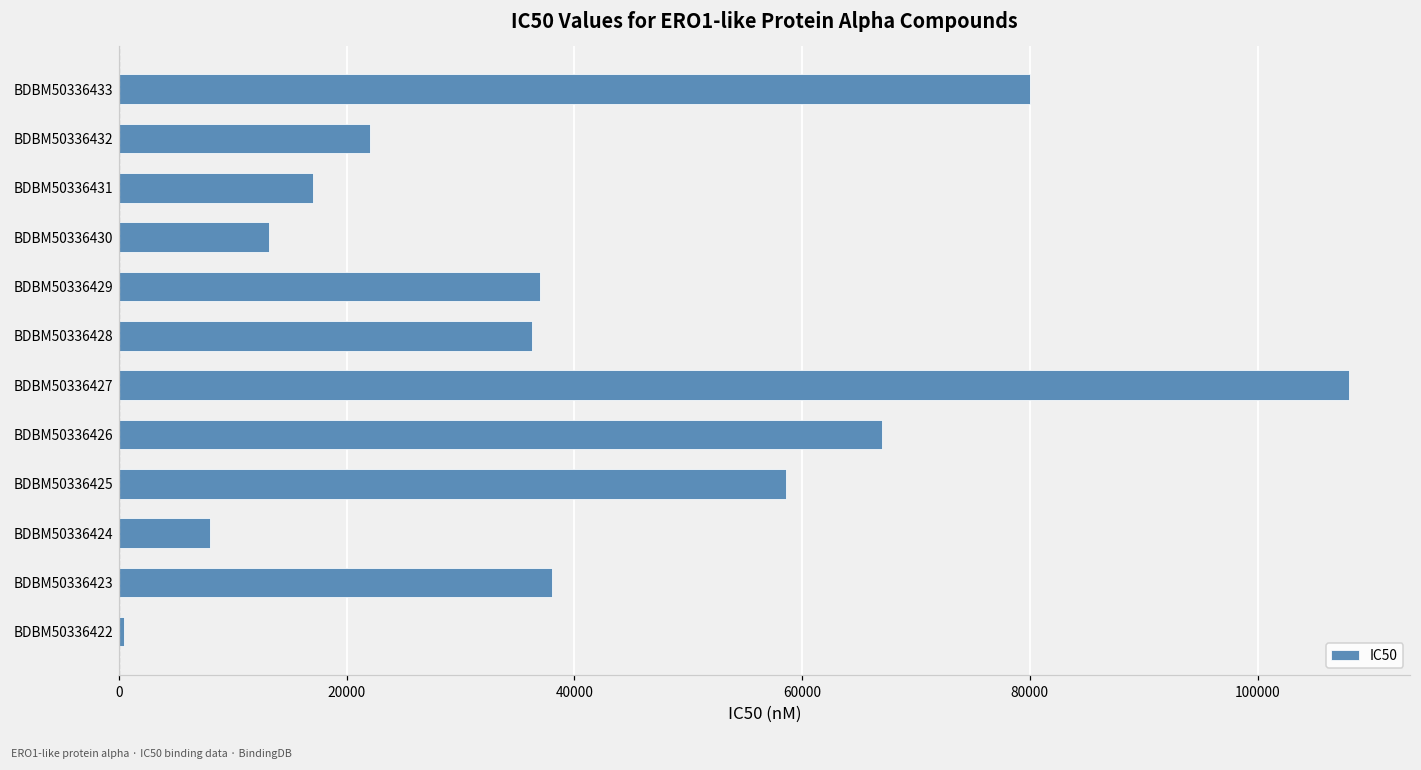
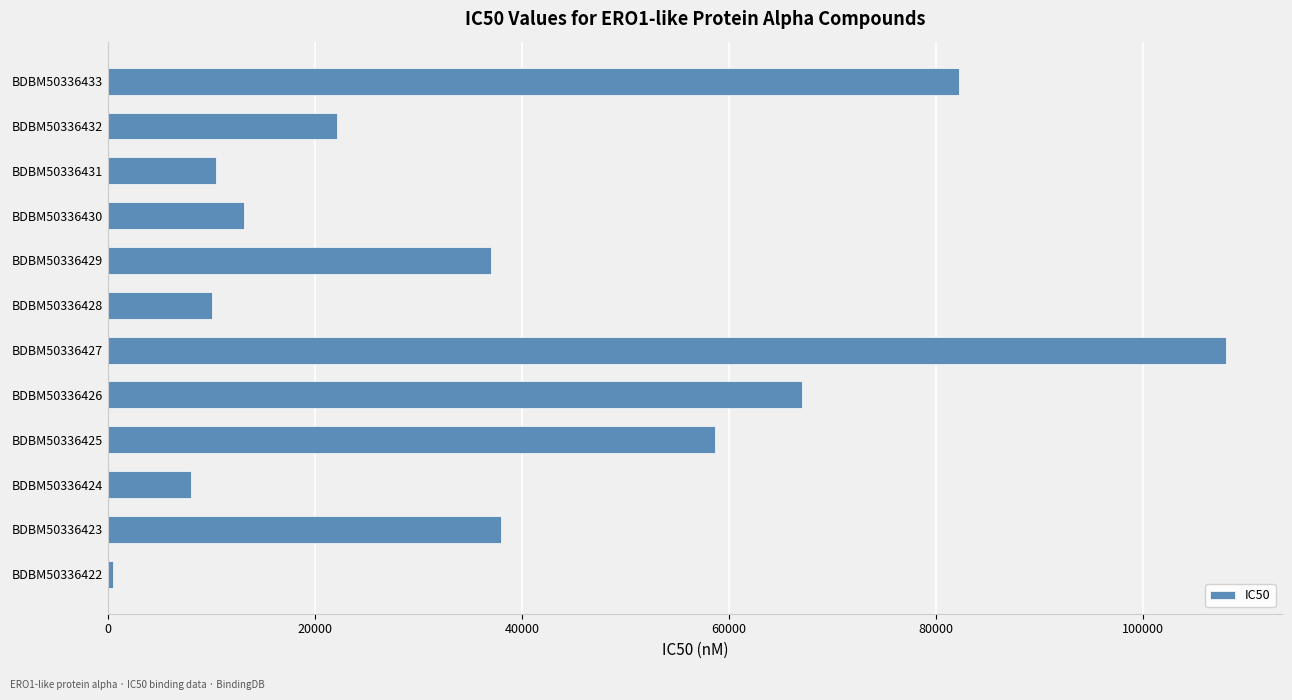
  {
-   "BDBM50336433": 80000,
+   "BDBM50336433": 82200,
    "BDBM50336432": 22100,
-   "BDBM50336431": 17000,
+   "BDBM50336431": 10500,
    "BDBM50336430": 13200,
    "BDBM50336429": 37000,
-   "BDBM50336428": 36300,
+   "BDBM50336428": 10000,
    "BDBM50336427": 108000,
    "BDBM50336426": 67000,
    "BDBM50336425": 58600,
    "BDBM50336424": 8000,
    "BDBM50336423": 38000,
    "BDBM50336422": 500
  }
